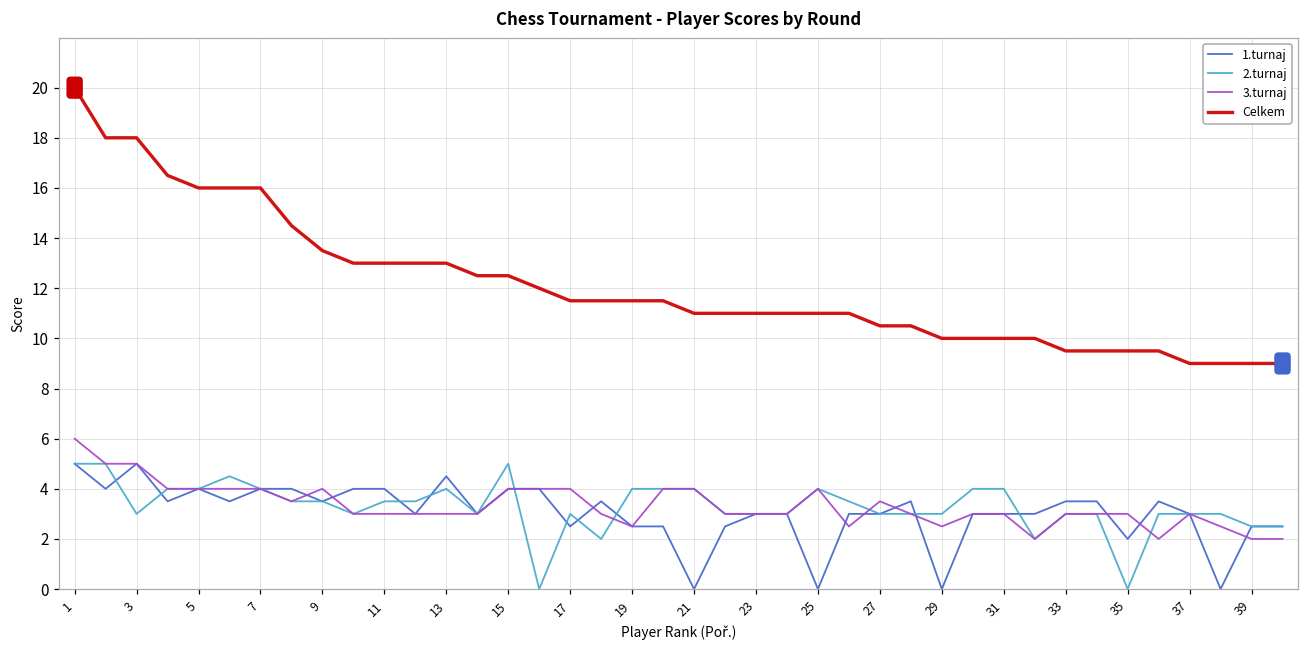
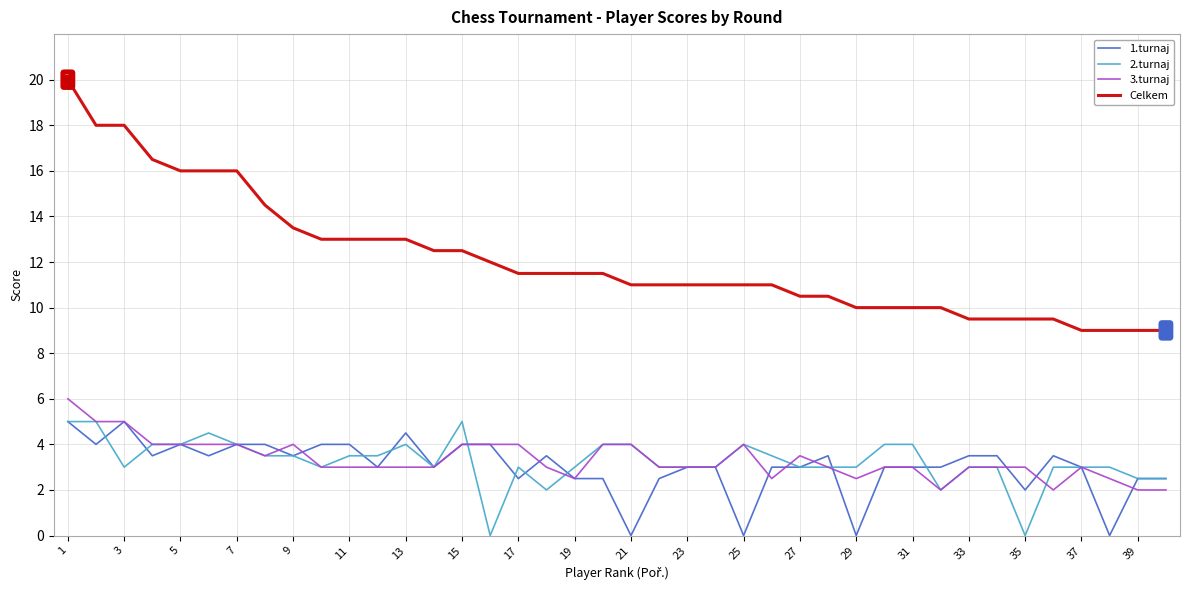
  {
    "2.turnaj": {
      "3": 3,
      "11": 3.5,
      "13": 4,
      "15": 5,
      "17": 3,
-     "19": 4,
+     "19": 3,
      "29": 3,
      "31": 4,
      "35": 0
    },
    "3.turnaj": {
      "1": 6,
      "9": 4,
      "11": 3,
      "13": 3,
      "17": 4,
      "27": 3.5,
      "29": 2.5,
      "35": 3,
      "39": 2
    }
  }
